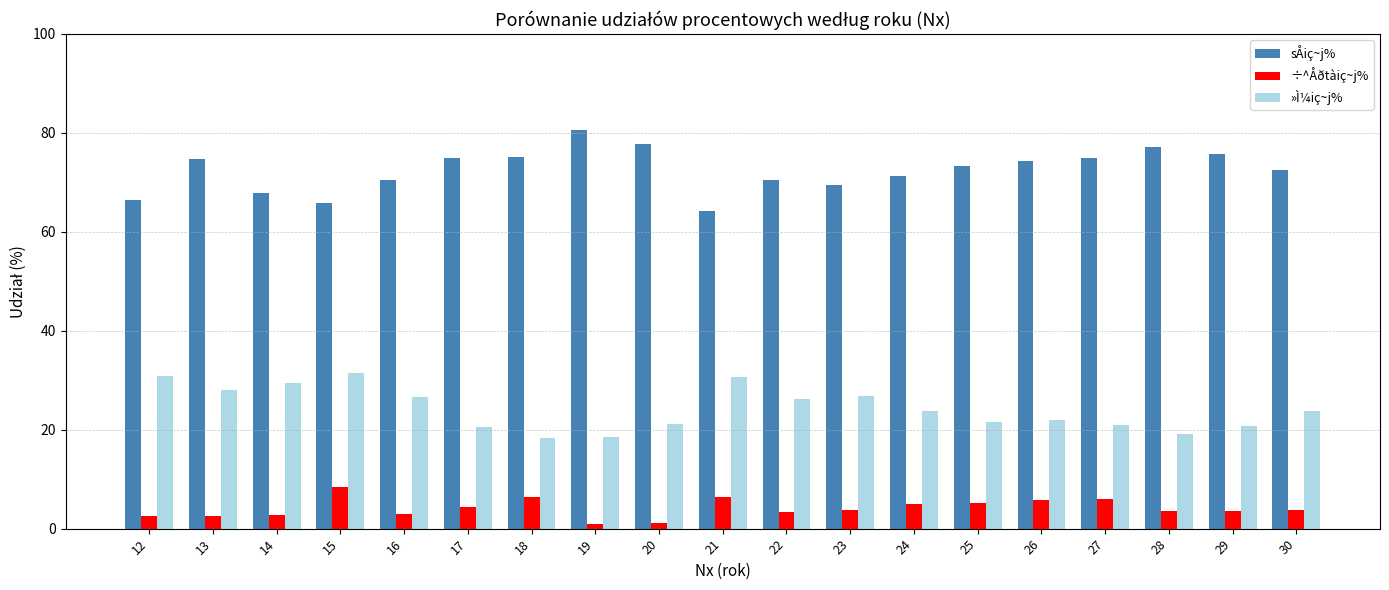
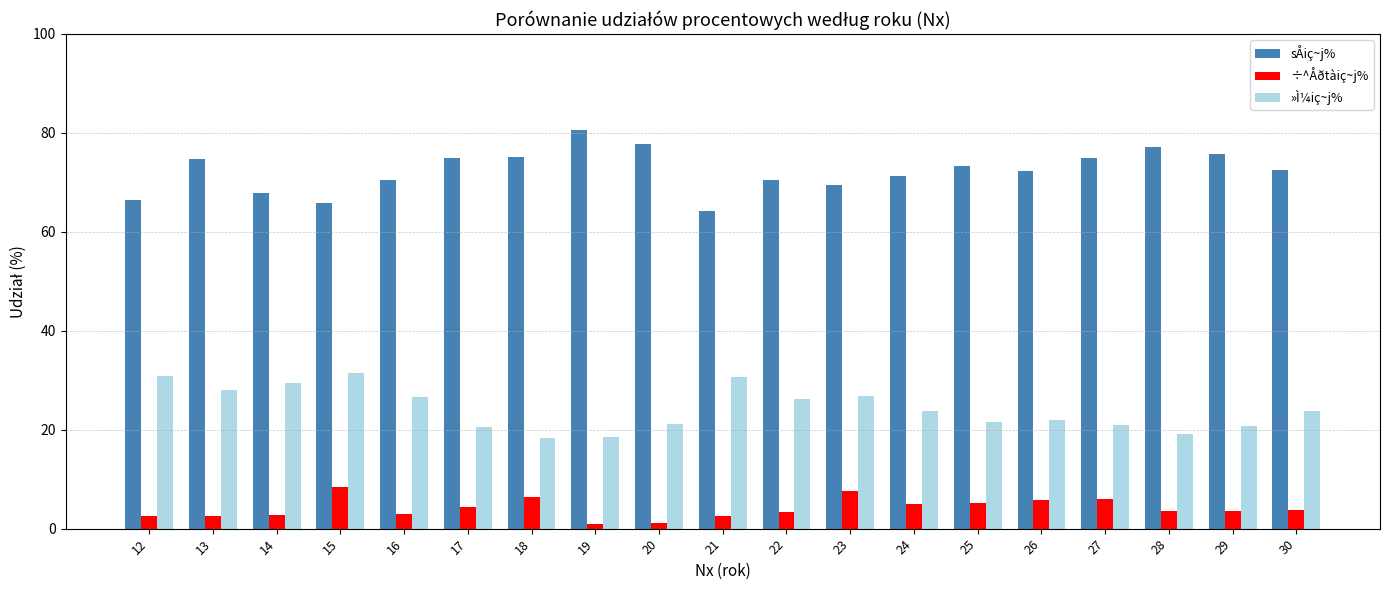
  {
    "sÅiç~j%": {
      "12": 67,
      "13": 75,
      "14": 68,
      "15": 66,
      "16": 70,
      "17": 75,
      "18": 75,
      "19": 81,
      "20": 78,
      "21": 64,
      "22": 70,
      "23": 69,
      "24": 71,
      "25": 73,
-     "26": 74,
+     "26": 72,
      "27": 75,
      "28": 77,
      "29": 76,
      "30": 73
    },
    "÷^Åðtàiç~j%": {
      "12": 3,
      "13": 3,
      "14": 3,
      "15": 8,
      "16": 3,
      "17": 4,
      "18": 6,
      "19": 1,
      "20": 1,
-     "21": 6,
+     "21": 3,
      "22": 3,
-     "23": 4,
+     "23": 8,
      "24": 5,
      "25": 5,
      "26": 6,
      "27": 6,
      "28": 4,
      "29": 4,
      "30": 4
    },
    "»Ì¼iç~j%": {
      "12": 31,
      "13": 28,
      "14": 30,
      "15": 32,
      "16": 27,
      "17": 21,
      "18": 18,
      "19": 19,
      "20": 21,
      "21": 31,
      "22": 26,
      "23": 27,
      "24": 24,
      "25": 22,
      "26": 22,
      "27": 21,
      "28": 19,
      "29": 21,
      "30": 24
    }
  }
